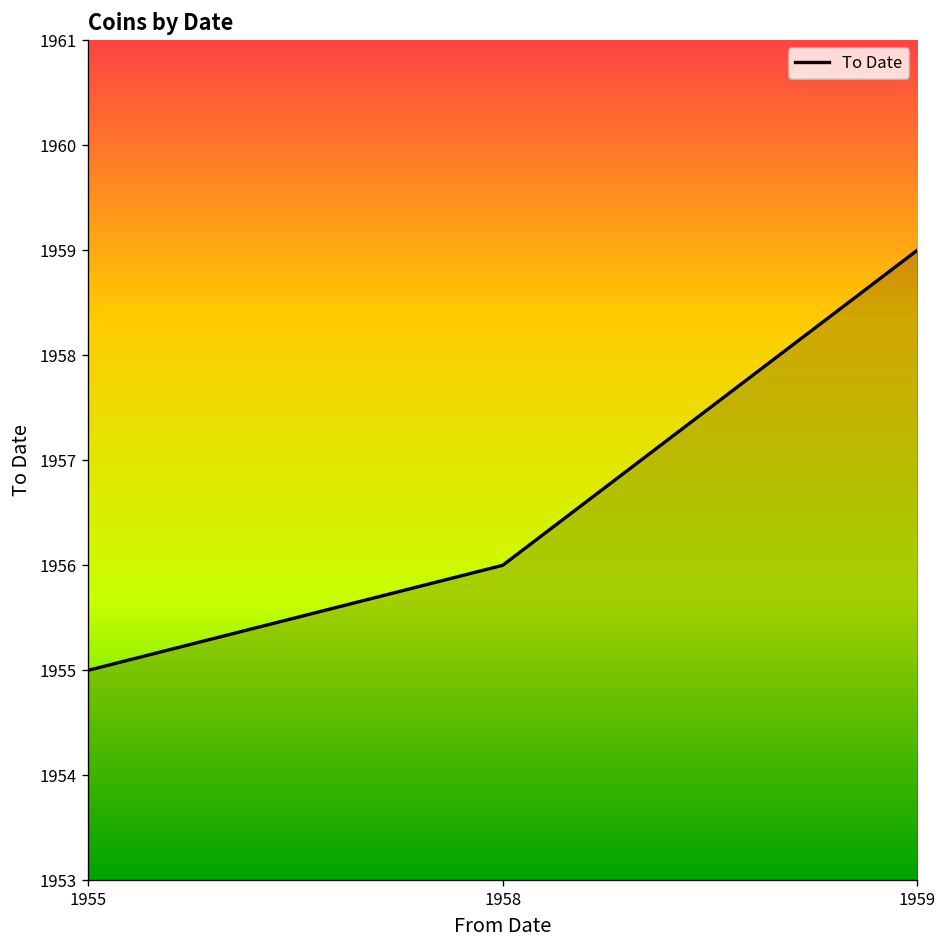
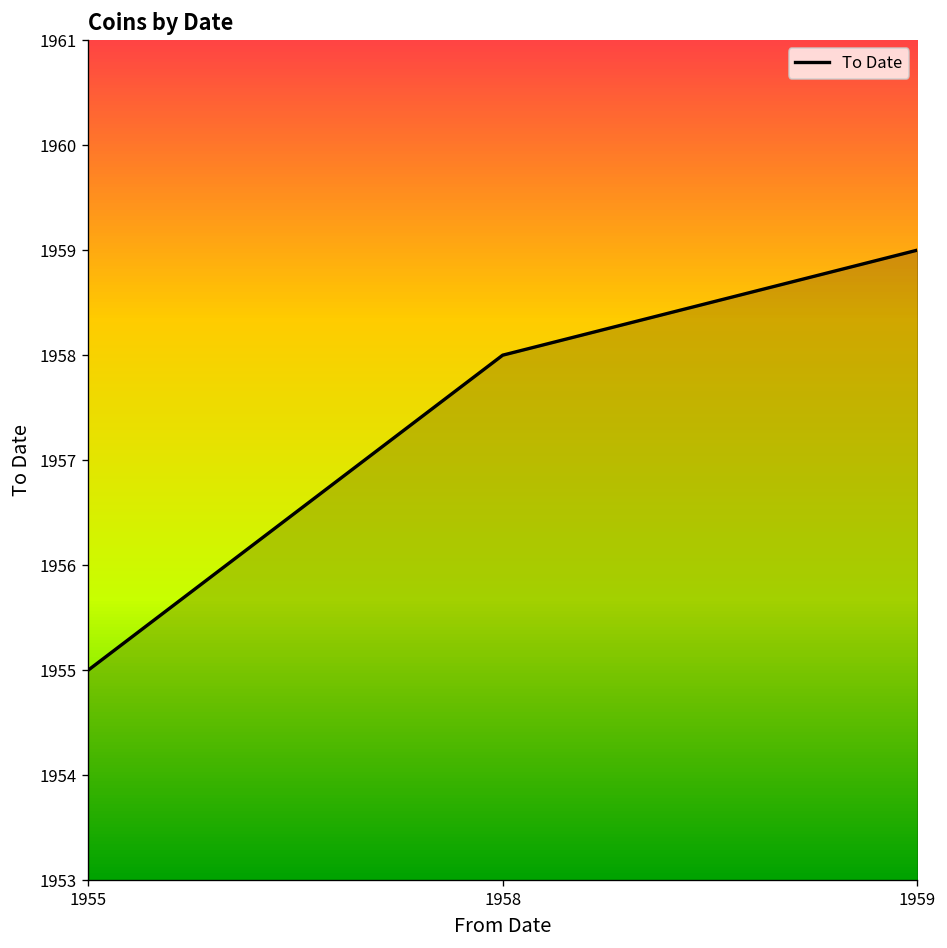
  {
    "1955": 1955,
-   "1958": 1956,
+   "1958": 1958,
    "1959": 1959
  }
